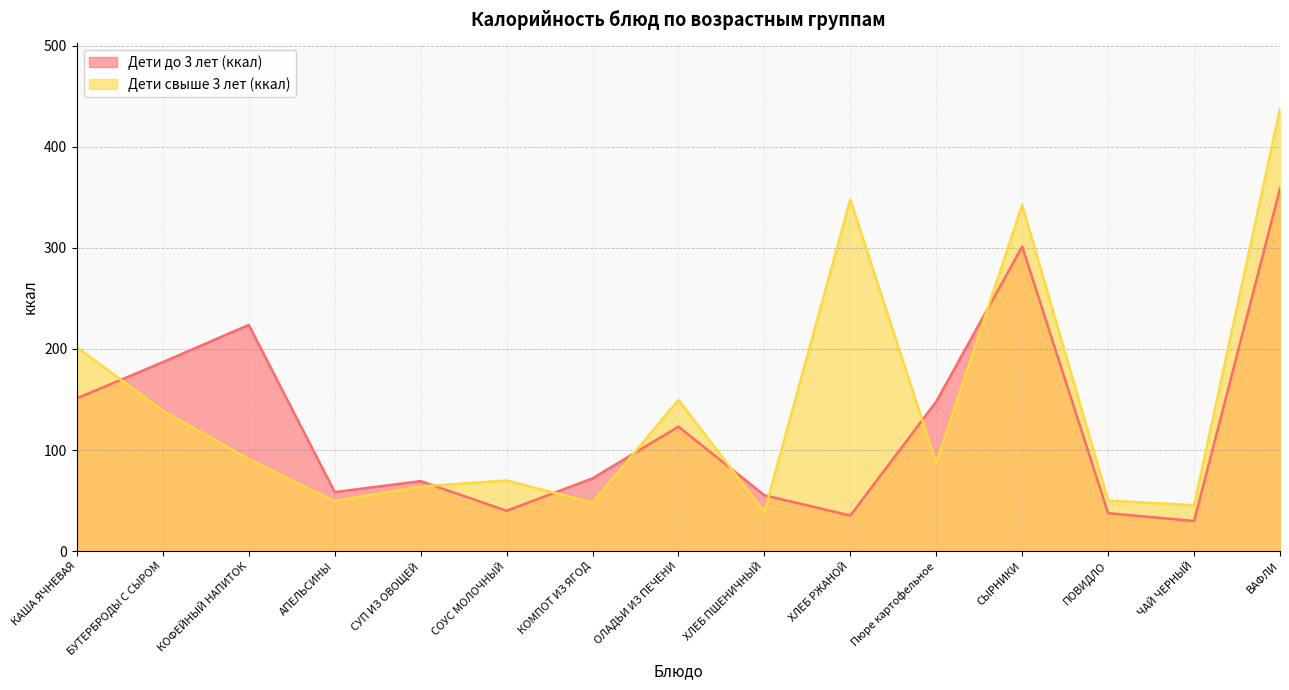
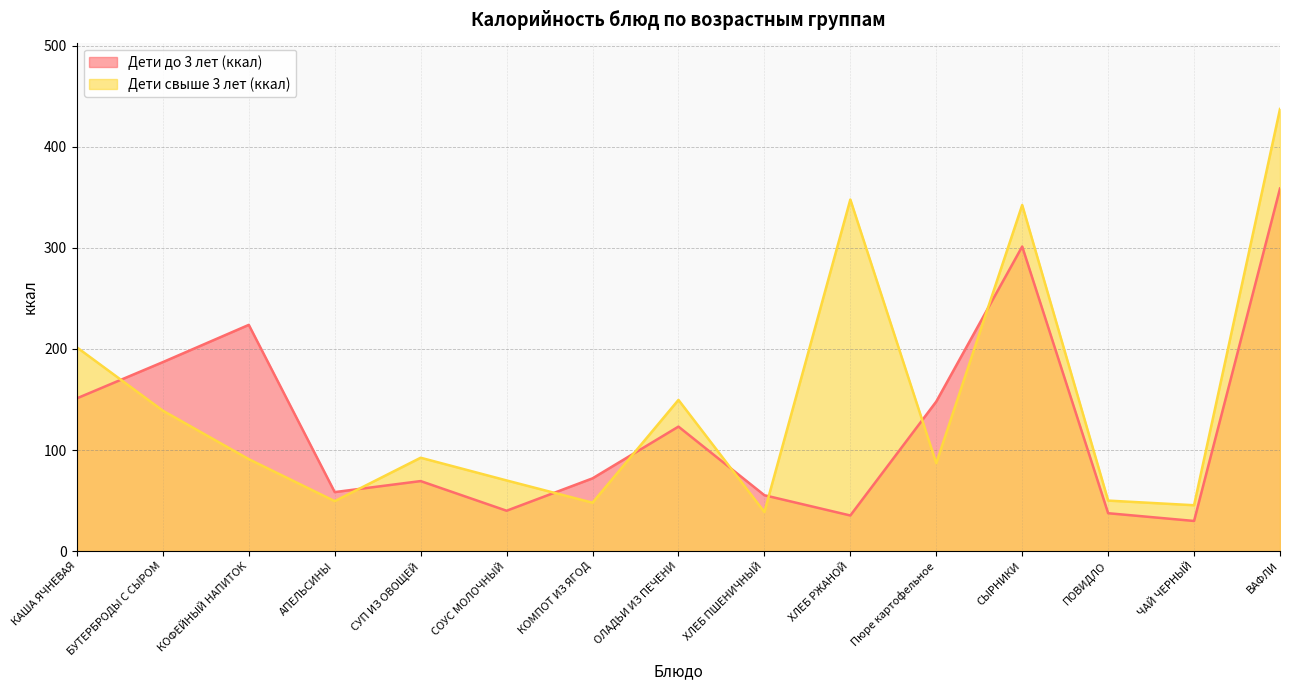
  {
    "Дети до 3 лет (ккал)": {
      "КАША ЯЧНЕВАЯ": 151,
      "БУТЕРБРОДЫ С СЫРОМ": 187,
      "КОФЕЙНЫЙ НАПИТОК": 224,
      "АПЕЛЬСИНЫ": 58,
      "СУП ИЗ ОВОЩЕЙ": 69,
      "СОУС МОЛОЧНЫЙ": 40,
      "КОМПОТ ИЗ ЯГОД": 72,
      "ОЛАДЬИ ИЗ ПЕЧЕНИ": 123,
      "ХЛЕБ ПШЕНИЧНЫЙ": 55,
      "ХЛЕБ РЖАНОЙ": 35,
      "Пюре картофельное": 148,
      "СЫРНИКИ": 301,
      "ПОВИДЛО": 38,
      "ЧАЙ ЧЕРНЫЙ": 30,
      "ВАФЛИ": 359
    },
    "Дети свыше 3 лет (ккал)": {
      "КАША ЯЧНЕВАЯ": 202,
      "БУТЕРБРОДЫ С СЫРОМ": 139,
      "КОФЕЙНЫЙ НАПИТОК": 91,
      "АПЕЛЬСИНЫ": 49,
-     "СУП ИЗ ОВОЩЕЙ": 64,
+     "СУП ИЗ ОВОЩЕЙ": 92,
      "СОУС МОЛОЧНЫЙ": 70,
      "КОМПОТ ИЗ ЯГОД": 48,
      "ОЛАДЬИ ИЗ ПЕЧЕНИ": 150,
      "ХЛЕБ ПШЕНИЧНЫЙ": 39,
      "ХЛЕБ РЖАНОЙ": 348,
      "Пюре картофельное": 87,
      "СЫРНИКИ": 343,
      "ПОВИДЛО": 50,
      "ЧАЙ ЧЕРНЫЙ": 45,
      "ВАФЛИ": 438
    }
  }
